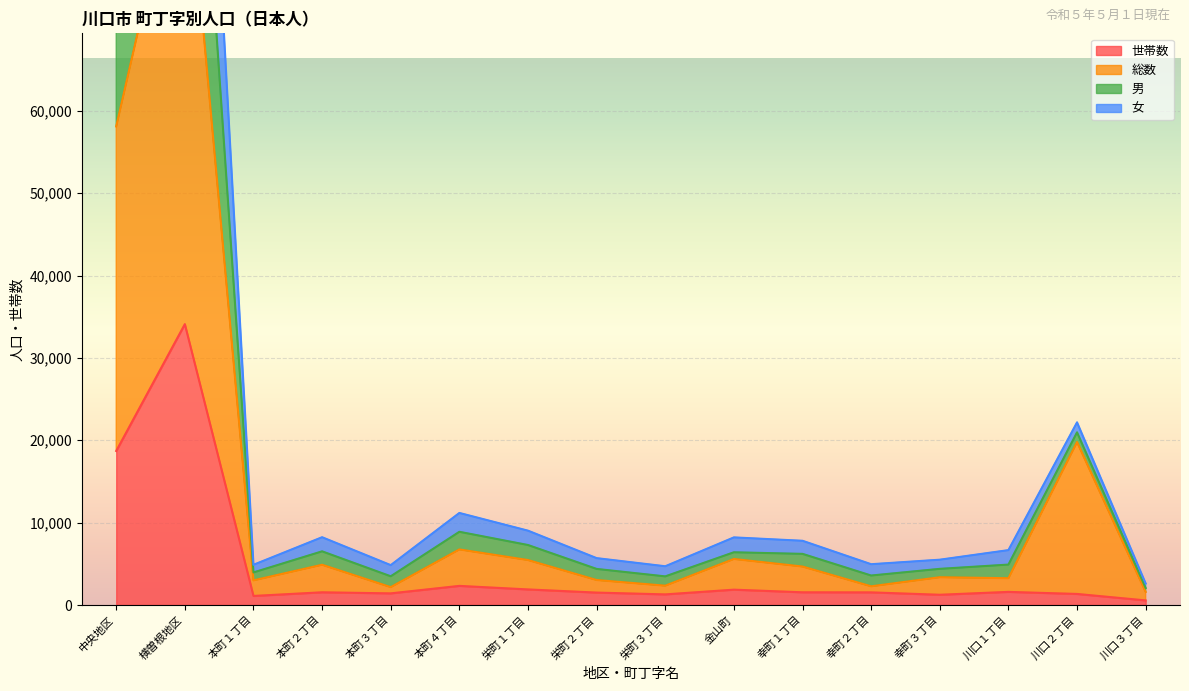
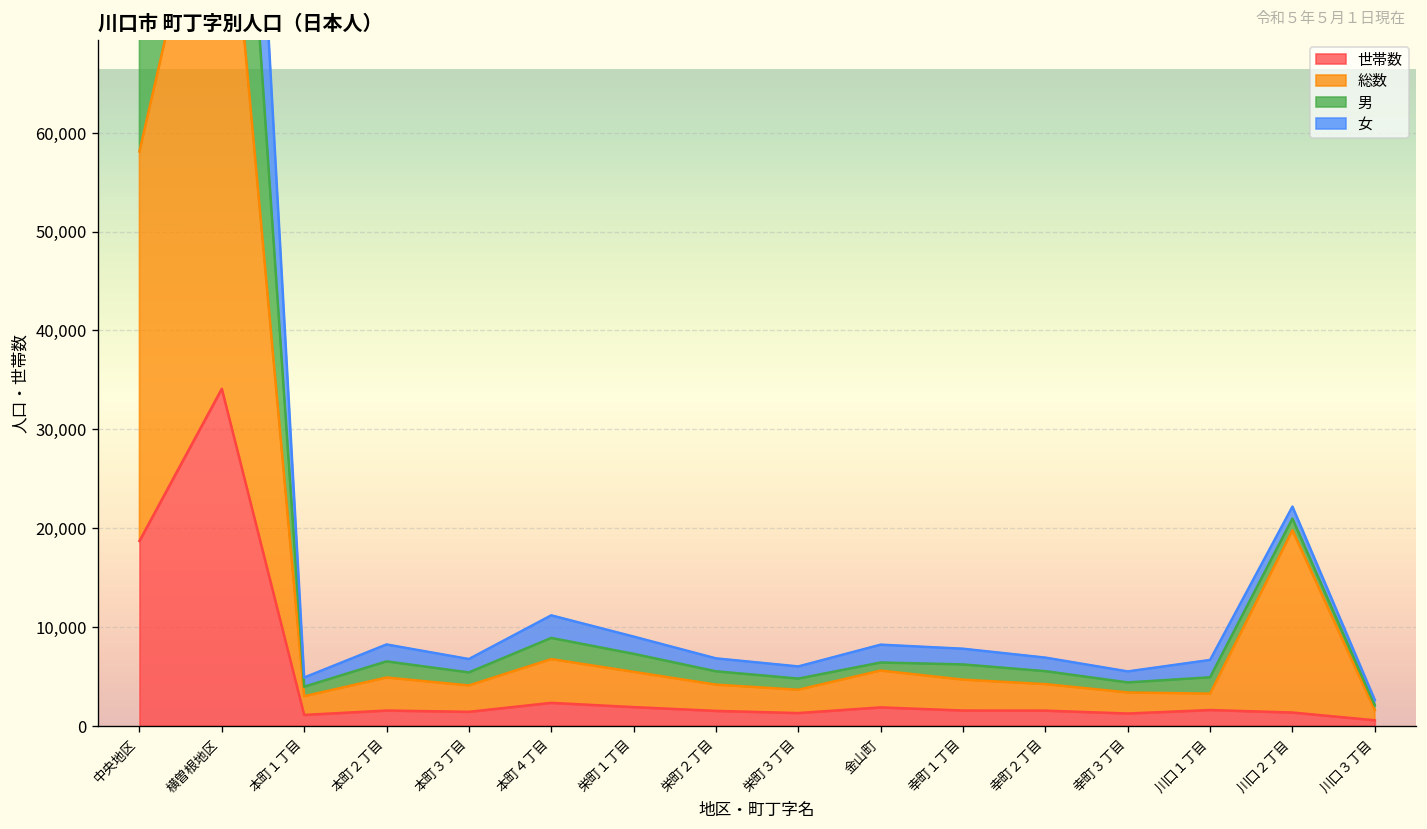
  {
    "世帯数": {
      "中央地区": "19,000",
      "横曽根地区": "34,000",
      "本町１丁目": "1,000",
      "本町２丁目": "2,000",
      "本町３丁目": "1,000",
      "本町４丁目": "2,000",
      "栄町１丁目": "2,000",
      "栄町２丁目": "2,000",
      "栄町３丁目": "1,000",
      "金山町": "2,000",
      "幸町１丁目": "2,000",
      "幸町２丁目": "2,000",
      "幸町３丁目": "1,000",
      "川口１丁目": "2,000",
      "川口２丁目": "1,000",
      "川口３丁目": "1,000"
    },
    "総数": {
      "中央地区": "39,000",
      "本町１丁目": "2,000",
      "本町２丁目": "3,000",
-     "本町３丁目": "1,000",
+     "本町３丁目": "3,000",
      "本町４丁目": "4,000",
      "栄町１丁目": "4,000",
-     "栄町２丁目": "2,000",
-     "栄町３丁目": "1,000",
+     "栄町２丁目": "3,000",
+     "栄町３丁目": "2,000",
      "金山町": "4,000",
      "幸町１丁目": "3,000",
-     "幸町２丁目": "1,000",
+     "幸町２丁目": "3,000",
      "幸町３丁目": "2,000",
      "川口１丁目": "2,000",
      "川口２丁目": "18,000",
      "川口３丁目": "1,000"
    },
    "男": {
      "本町１丁目": "1,000",
      "本町２丁目": "2,000",
      "本町３丁目": "1,000",
      "本町４丁目": "2,000",
      "栄町１丁目": "2,000",
      "栄町２丁目": "1,000",
      "栄町３丁目": "1,000",
      "金山町": "1,000",
      "幸町１丁目": "2,000",
      "幸町２丁目": "1,000",
      "幸町３丁目": "1,000",
      "川口１丁目": "2,000",
      "川口２丁目": "1,000",
      "川口３丁目": "0"
    },
    "女": {
      "本町１丁目": "1,000",
      "本町２丁目": "2,000",
      "本町３丁目": "1,000",
      "本町４丁目": "2,000",
      "栄町１丁目": "2,000",
      "栄町２丁目": "1,000",
      "栄町３丁目": "1,000",
      "金山町": "2,000",
      "幸町１丁目": "2,000",
      "幸町２丁目": "1,000",
      "幸町３丁目": "1,000",
      "川口１丁目": "2,000",
      "川口２丁目": "1,000",
      "川口３丁目": "1,000"
    }
  }
